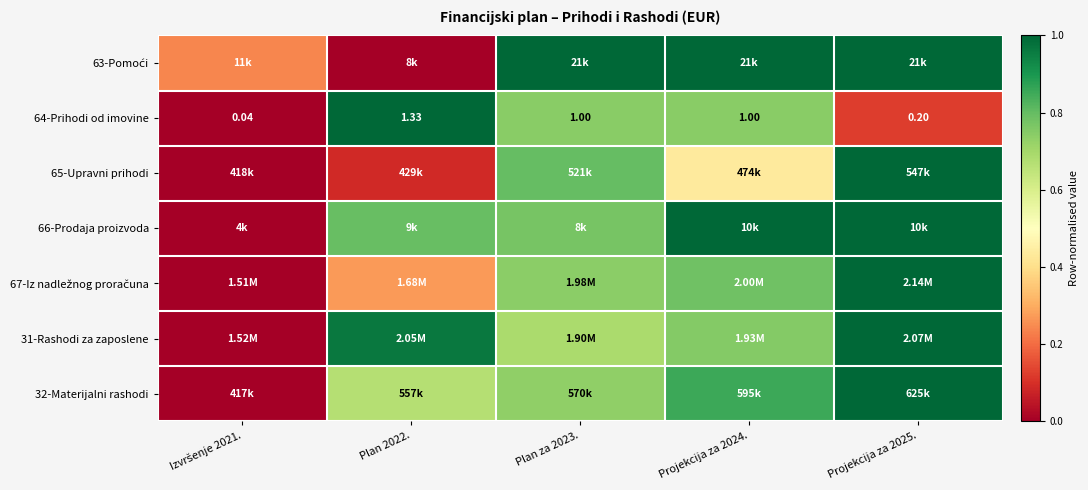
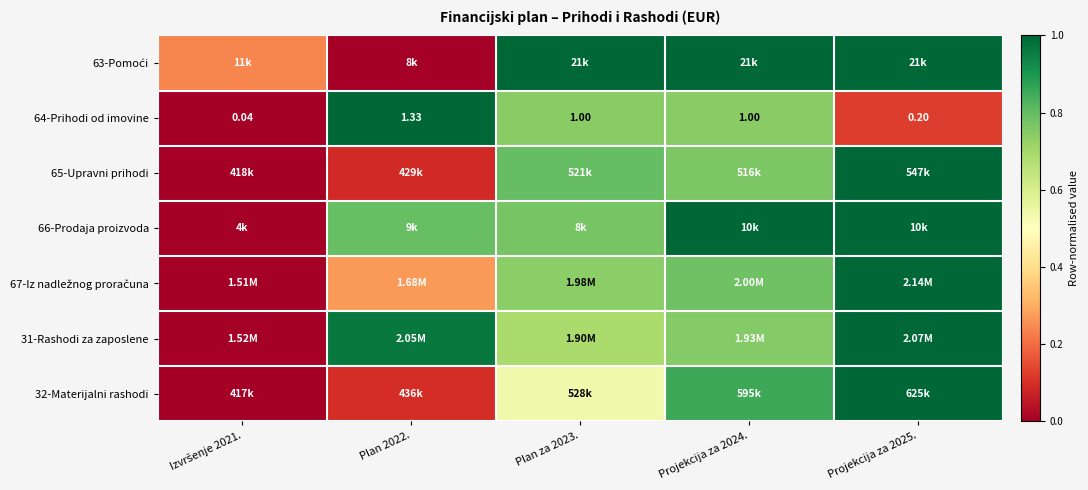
  {
    "63-Pomoći": {
      "Izvršenje 2021.": "11k",
      "Plan 2022.": "8k",
      "Plan za 2023.": "21k",
      "Projekcija za 2024.": "21k",
      "Projekcija za 2025.": "21k"
    },
    "64-Prihodi od imovine": {
      "Izvršenje 2021.": "0.04",
      "Plan 2022.": "1.33",
      "Plan za 2023.": "1.00",
      "Projekcija za 2024.": "1.00",
      "Projekcija za 2025.": "0.20"
    },
    "65-Upravni prihodi": {
      "Izvršenje 2021.": "418k",
      "Plan 2022.": "429k",
      "Plan za 2023.": "521k",
-     "Projekcija za 2024.": "474k",
+     "Projekcija za 2024.": "516k",
      "Projekcija za 2025.": "547k"
    },
    "66-Prodaja proizvoda": {
      "Izvršenje 2021.": "4k",
      "Plan 2022.": "9k",
      "Plan za 2023.": "8k",
      "Projekcija za 2024.": "10k",
      "Projekcija za 2025.": "10k"
    },
    "67-Iz nadležnog proračuna": {
      "Izvršenje 2021.": "1.51M",
      "Plan 2022.": "1.68M",
      "Plan za 2023.": "1.98M",
      "Projekcija za 2024.": "2.00M",
      "Projekcija za 2025.": "2.14M"
    },
    "31-Rashodi za zaposlene": {
      "Izvršenje 2021.": "1.52M",
      "Plan 2022.": "2.05M",
      "Plan za 2023.": "1.90M",
      "Projekcija za 2024.": "1.93M",
      "Projekcija za 2025.": "2.07M"
    },
    "32-Materijalni rashodi": {
      "Izvršenje 2021.": "417k",
-     "Plan 2022.": "557k",
-     "Plan za 2023.": "570k",
+     "Plan 2022.": "436k",
+     "Plan za 2023.": "528k",
      "Projekcija za 2024.": "595k",
      "Projekcija za 2025.": "625k"
    }
  }
